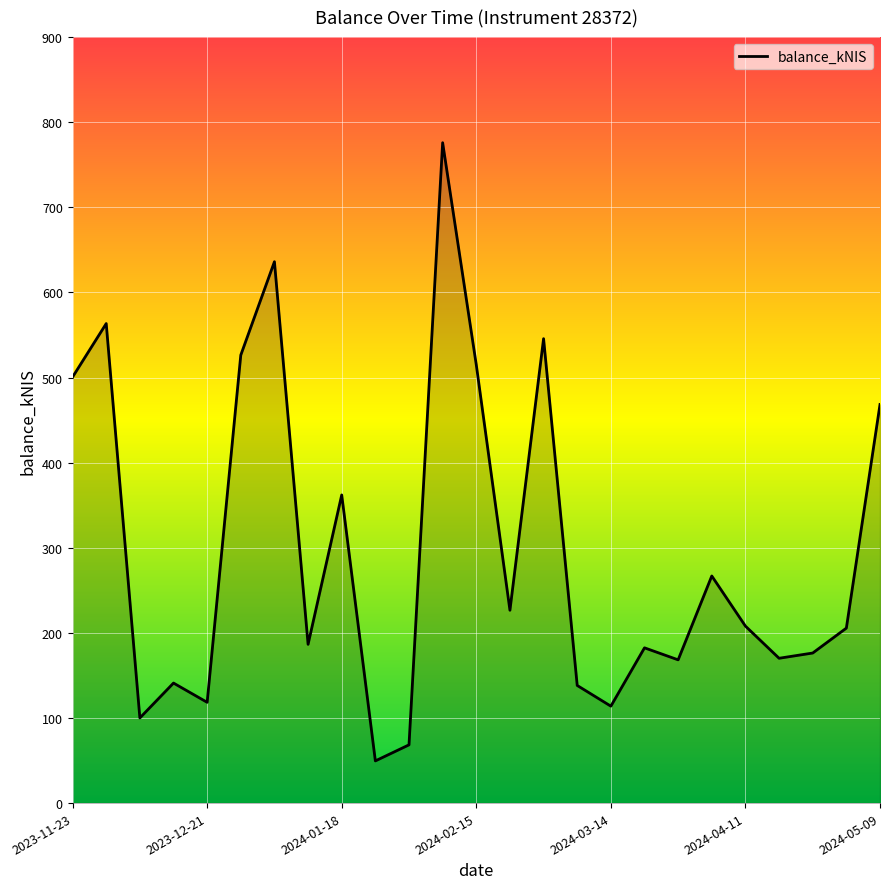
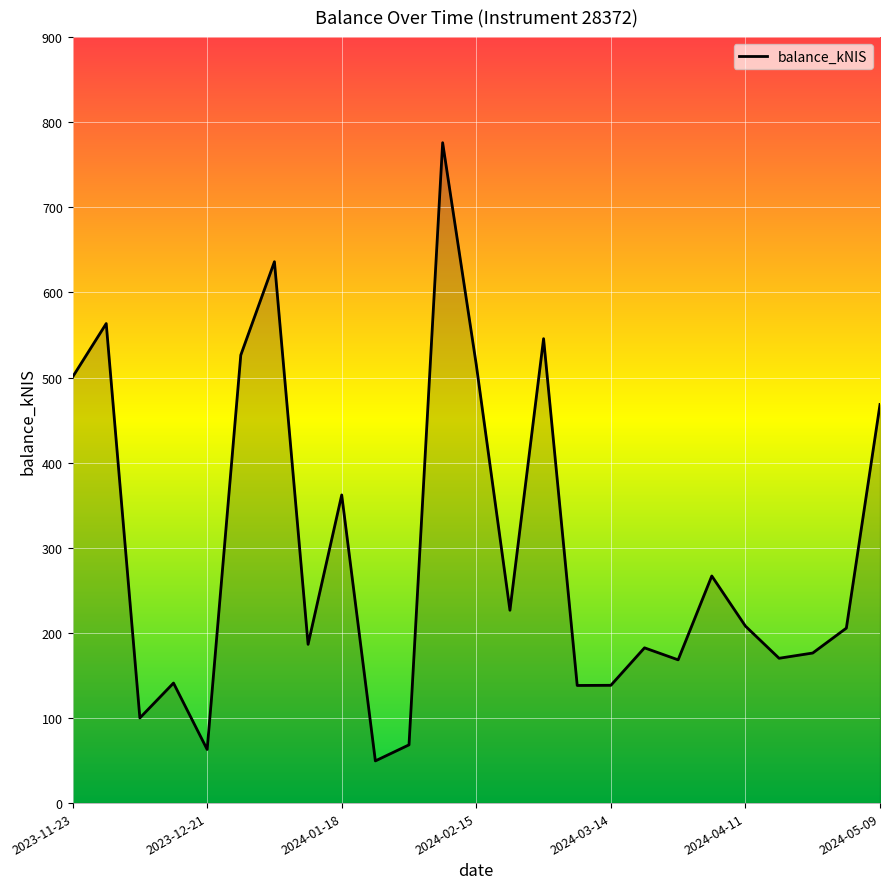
  {
    "2023-11-23": 500,
-   "2023-12-21": 120,
+   "2023-12-21": 60,
    "2024-01-18": 360,
    "2024-02-15": 510,
-   "2024-03-14": 110,
+   "2024-03-14": 140,
    "2024-04-11": 210,
    "2024-05-09": 470
  }
